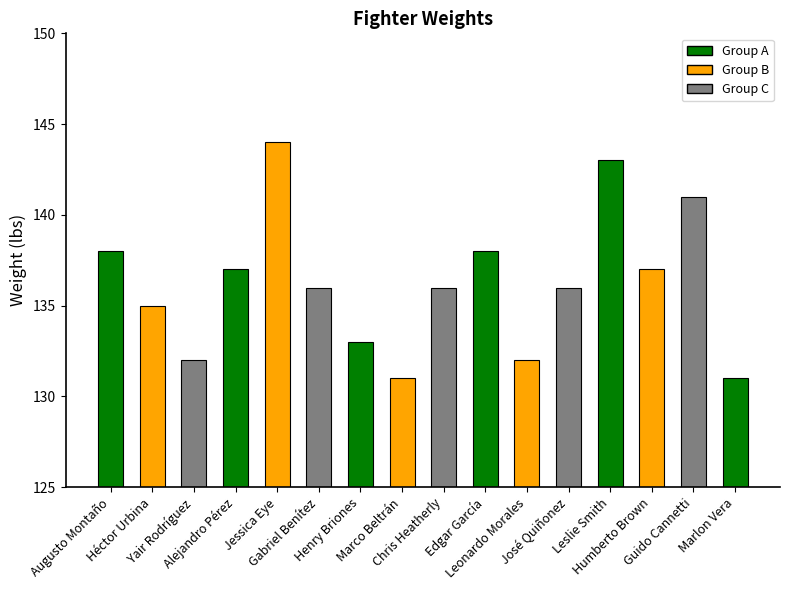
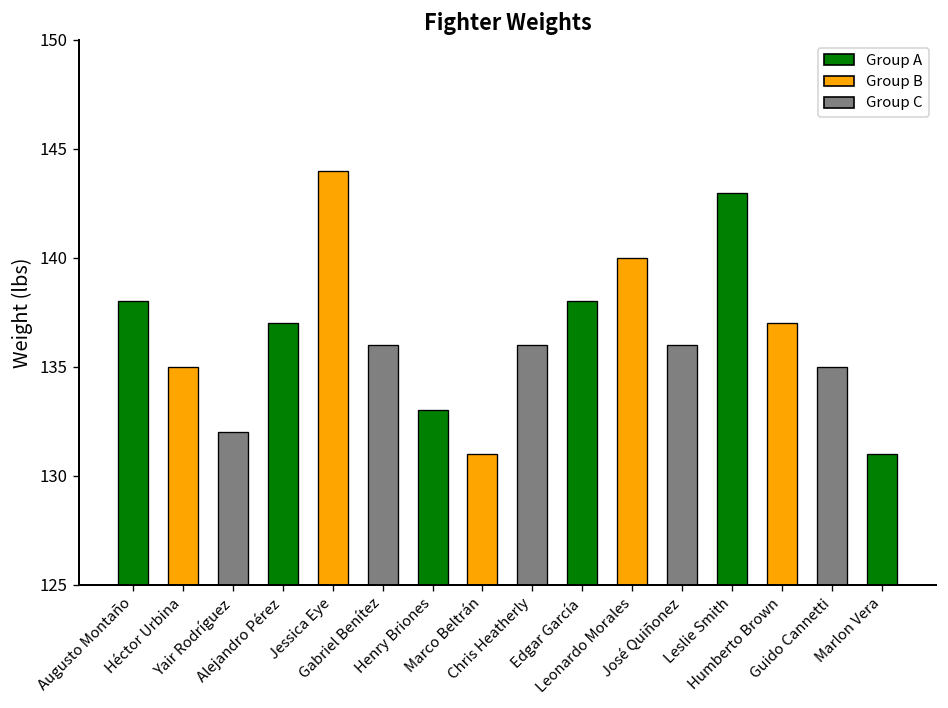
  {
    "Augusto Montaño": 138,
    "Héctor Urbina": 135,
    "Yair Rodríguez": 132,
    "Alejandro Pérez": 137,
    "Jessica Eye": 144,
    "Gabriel Benítez": 136,
    "Henry Briones": 133,
    "Marco Beltrán": 131,
    "Chris Heatherly": 136,
    "Edgar García": 138,
-   "Leonardo Morales": 132,
+   "Leonardo Morales": 140,
    "José Quiñonez": 136,
    "Leslie Smith": 143,
    "Humberto Brown": 137,
-   "Guido Cannetti": 141,
+   "Guido Cannetti": 135,
    "Marlon Vera": 131
  }
